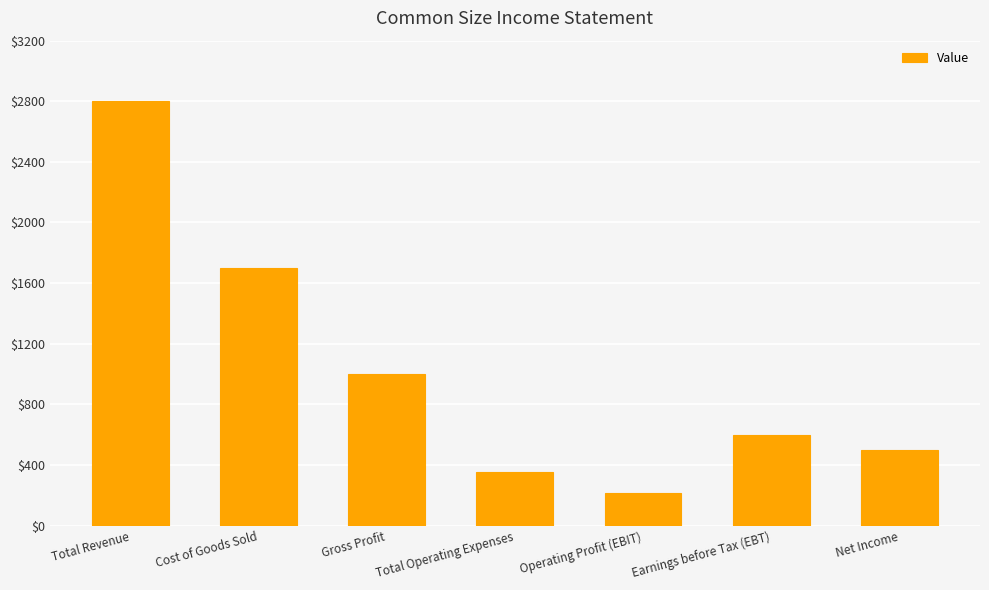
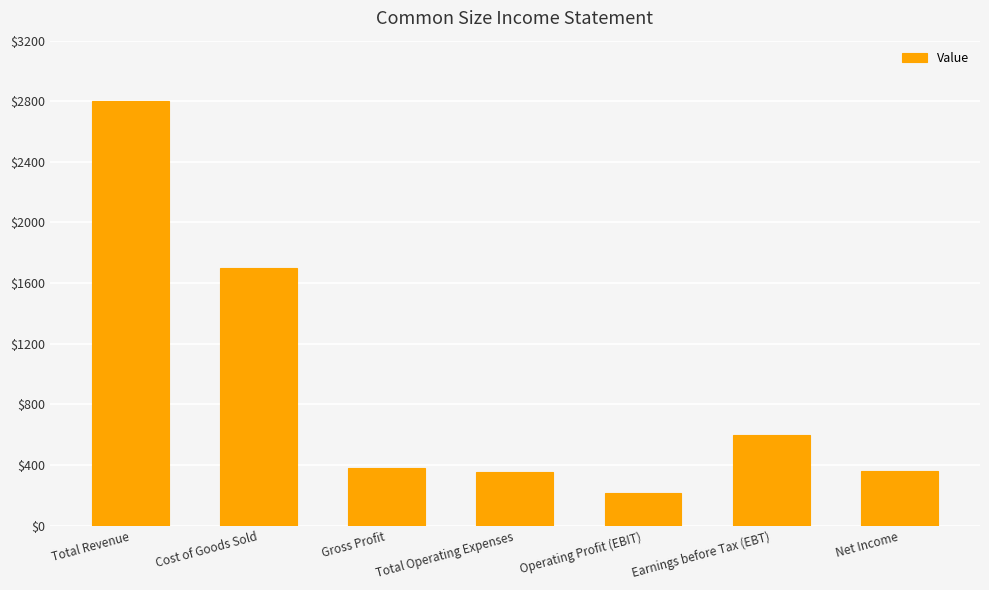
  {
    "Total Revenue": "$2800",
    "Cost of Goods Sold": "$1700",
-   "Gross Profit": "$1000",
+   "Gross Profit": "$380",
    "Total Operating Expenses": "$350",
    "Operating Profit (EBIT)": "$220",
    "Earnings before Tax (EBT)": "$600",
-   "Net Income": "$500"
+   "Net Income": "$360"
  }
